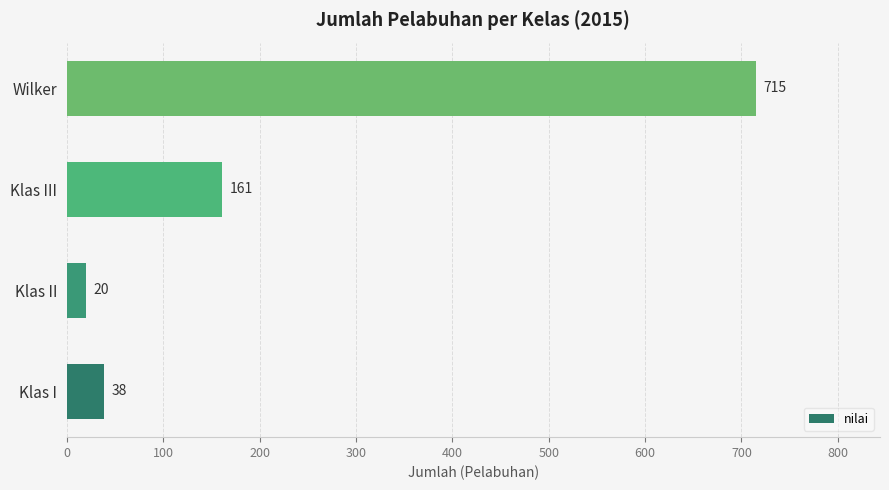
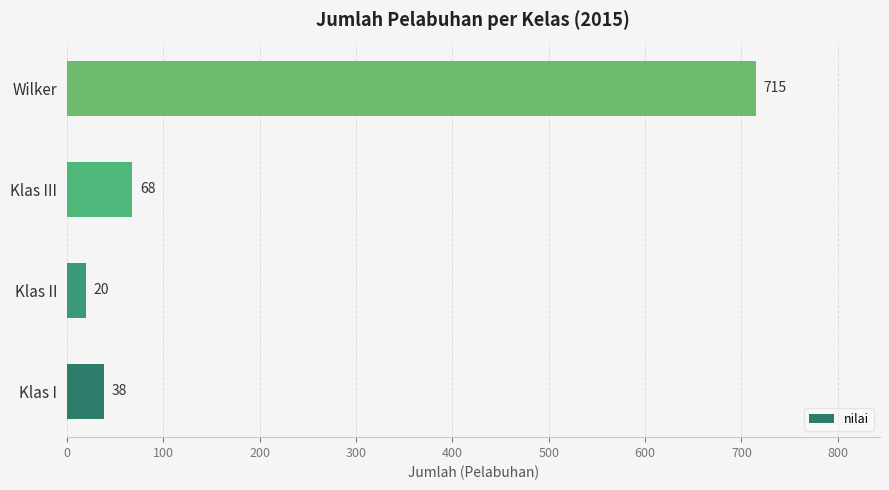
  {
    "Wilker": 715,
-   "Klas III": 161,
+   "Klas III": 68,
    "Klas II": 20,
    "Klas I": 38
  }
